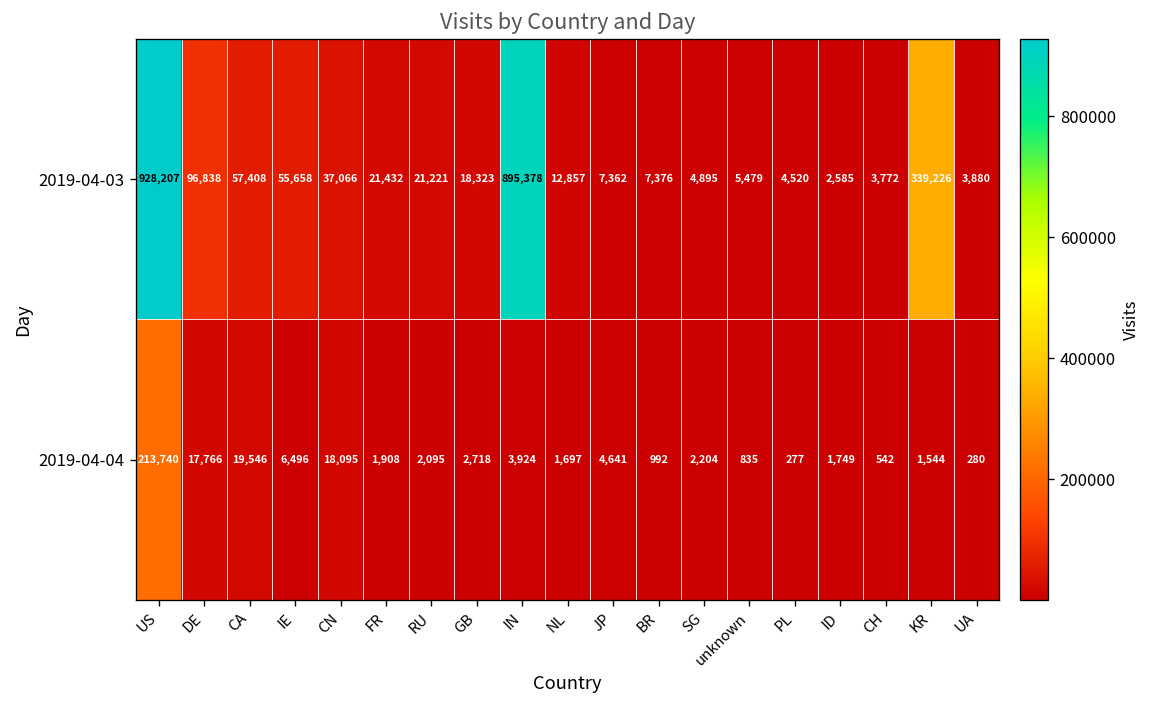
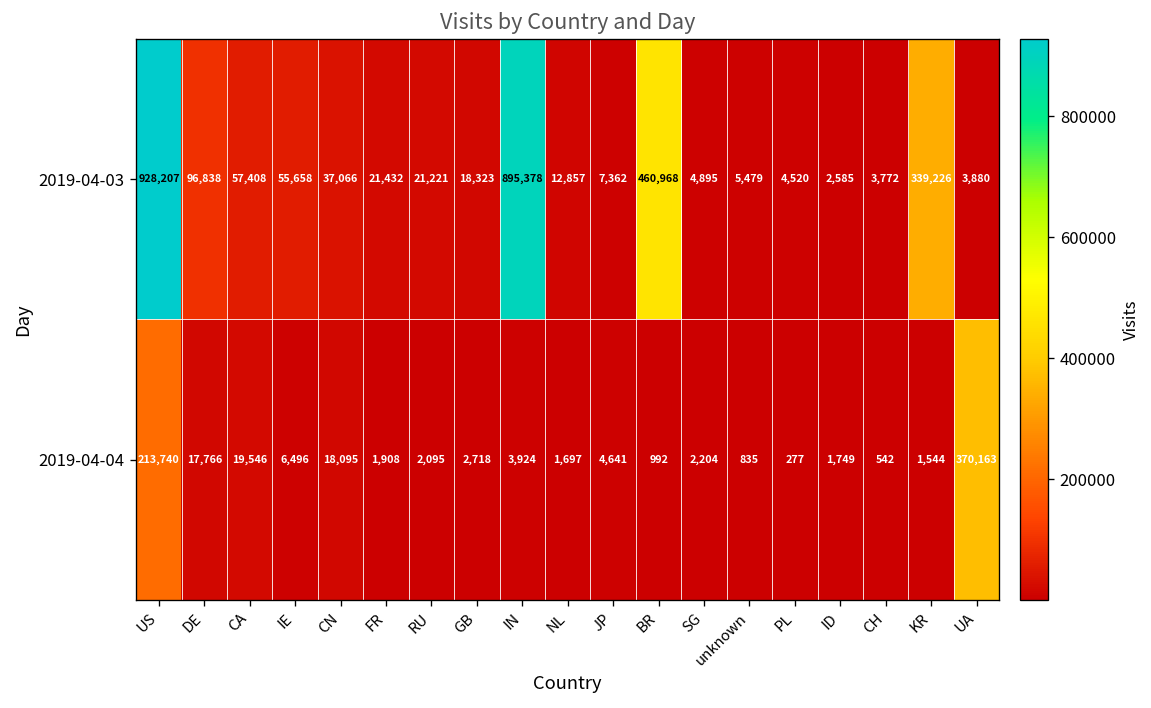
  {
    "2019-04-03": {
      "US": "928,207",
      "DE": "96,838",
      "CA": "57,408",
      "IE": "55,658",
      "CN": "37,066",
      "FR": "21,432",
      "RU": "21,221",
      "GB": "18,323",
      "IN": "895,378",
      "NL": "12,857",
      "JP": "7,362",
-     "BR": "7,376",
+     "BR": "460,968",
      "SG": "4,895",
      "unknown": "5,479",
      "PL": "4,520",
      "ID": "2,585",
      "CH": "3,772",
      "KR": "339,226",
      "UA": "3,880"
    },
    "2019-04-04": {
      "US": "213,740",
      "DE": "17,766",
      "CA": "19,546",
      "IE": "6,496",
      "CN": "18,095",
      "FR": "1,908",
      "RU": "2,095",
      "GB": "2,718",
      "IN": "3,924",
      "NL": "1,697",
      "JP": "4,641",
      "BR": "992",
      "SG": "2,204",
      "unknown": "835",
      "PL": "277",
      "ID": "1,749",
      "CH": "542",
      "KR": "1,544",
-     "UA": "280"
+     "UA": "370,163"
    }
  }
